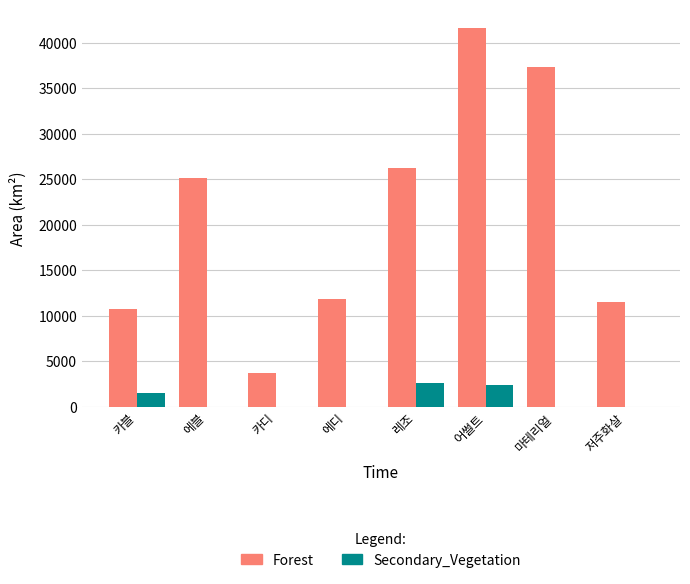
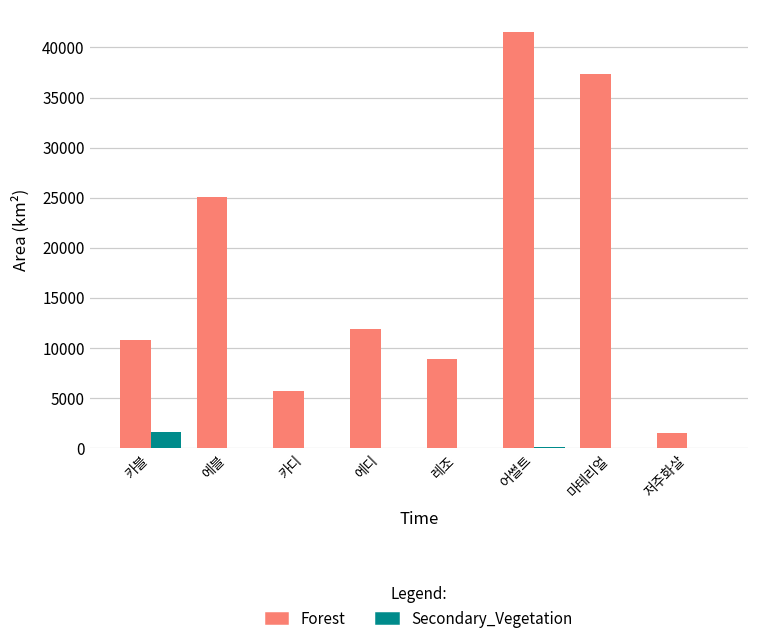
  {
    "Forest": {
      "카블": 11000,
      "에블": 25000,
-     "카디": 4000,
+     "카디": 6000,
      "에디": 12000,
-     "레조": 26000,
+     "레조": 9000,
      "어썰트": 42000,
      "마테리얼": 37000,
-     "저주화살": 12000
+     "저주화살": 2000
    },
    "Secondary_Vegetation": {
      "카블": 2000,
      "에블": 0,
      "에디": 0,
-     "레조": 3000,
-     "어썰트": 2000,
+     "레조": 0,
+     "어썰트": 0,
      "마테리얼": 0,
      "저주화살": 0
    }
  }
